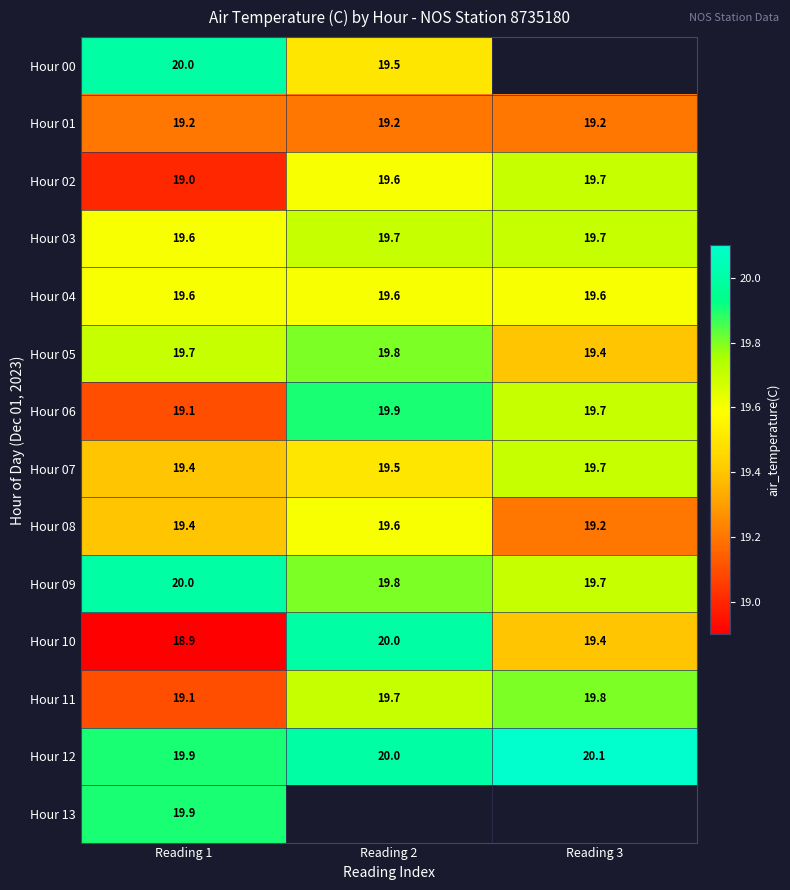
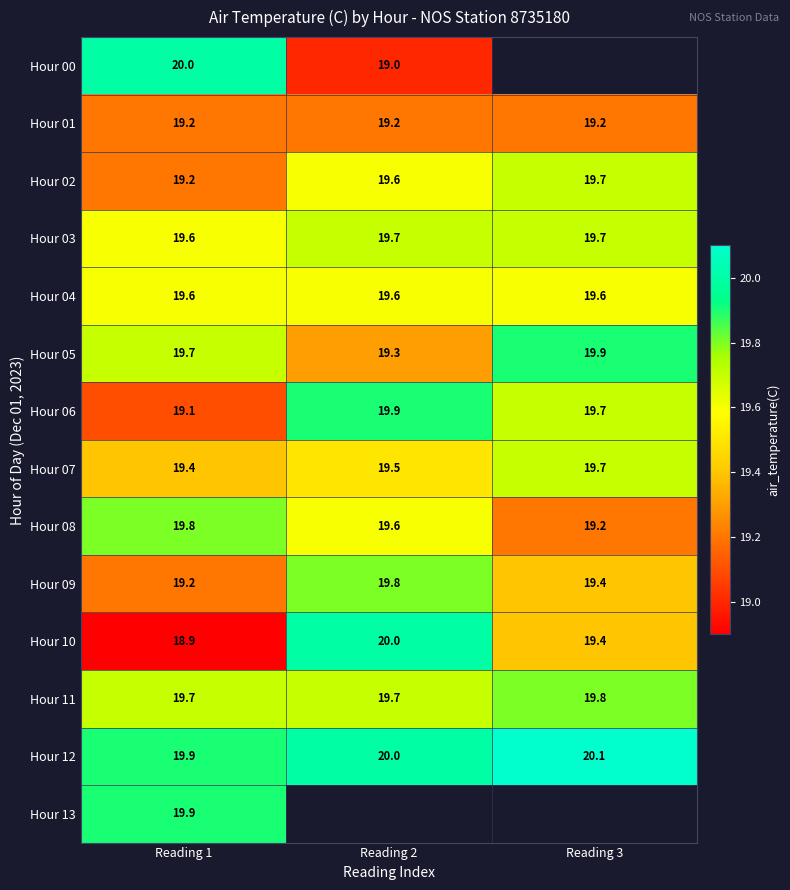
  {
    "Hour 00": {
      "Reading 1": 20.0,
-     "Reading 2": 19.5
+     "Reading 2": 19.0
    },
    "Hour 01": {
      "Reading 1": 19.2,
      "Reading 2": 19.2,
      "Reading 3": 19.2
    },
    "Hour 02": {
-     "Reading 1": 19.0,
+     "Reading 1": 19.2,
      "Reading 2": 19.6,
      "Reading 3": 19.7
    },
    "Hour 03": {
      "Reading 1": 19.6,
      "Reading 2": 19.7,
      "Reading 3": 19.7
    },
    "Hour 04": {
      "Reading 1": 19.6,
      "Reading 2": 19.6,
      "Reading 3": 19.6
    },
    "Hour 05": {
      "Reading 1": 19.7,
-     "Reading 2": 19.8,
-     "Reading 3": 19.4
+     "Reading 2": 19.3,
+     "Reading 3": 19.9
    },
    "Hour 06": {
      "Reading 1": 19.1,
      "Reading 2": 19.9,
      "Reading 3": 19.7
    },
    "Hour 07": {
      "Reading 1": 19.4,
      "Reading 2": 19.5,
      "Reading 3": 19.7
    },
    "Hour 08": {
-     "Reading 1": 19.4,
+     "Reading 1": 19.8,
      "Reading 2": 19.6,
      "Reading 3": 19.2
    },
    "Hour 09": {
-     "Reading 1": 20.0,
+     "Reading 1": 19.2,
      "Reading 2": 19.8,
-     "Reading 3": 19.7
+     "Reading 3": 19.4
    },
    "Hour 10": {
      "Reading 1": 18.9,
      "Reading 2": 20.0,
      "Reading 3": 19.4
    },
    "Hour 11": {
-     "Reading 1": 19.1,
+     "Reading 1": 19.7,
      "Reading 2": 19.7,
      "Reading 3": 19.8
    },
    "Hour 12": {
      "Reading 1": 19.9,
      "Reading 2": 20.0,
      "Reading 3": 20.1
    },
    "Hour 13": {
      "Reading 1": 19.9
    }
  }
